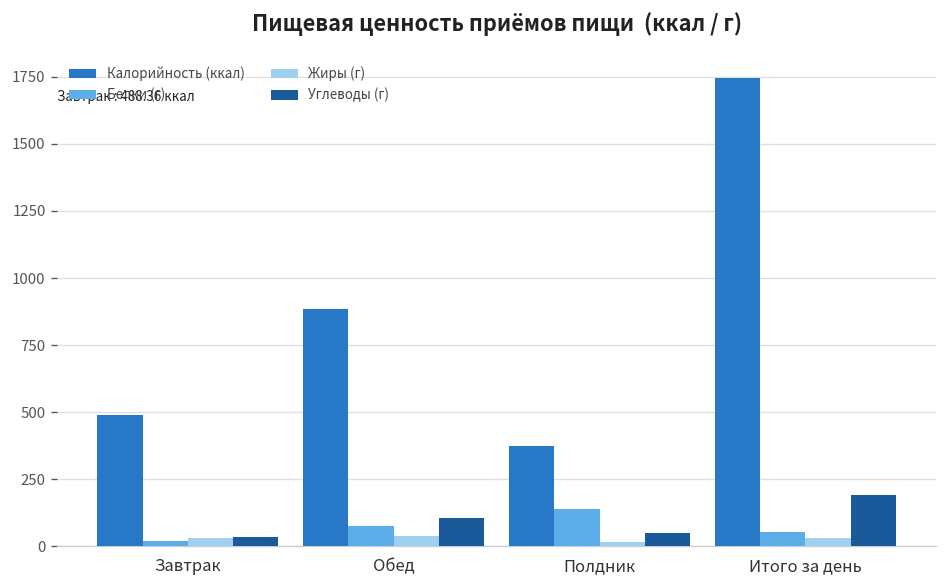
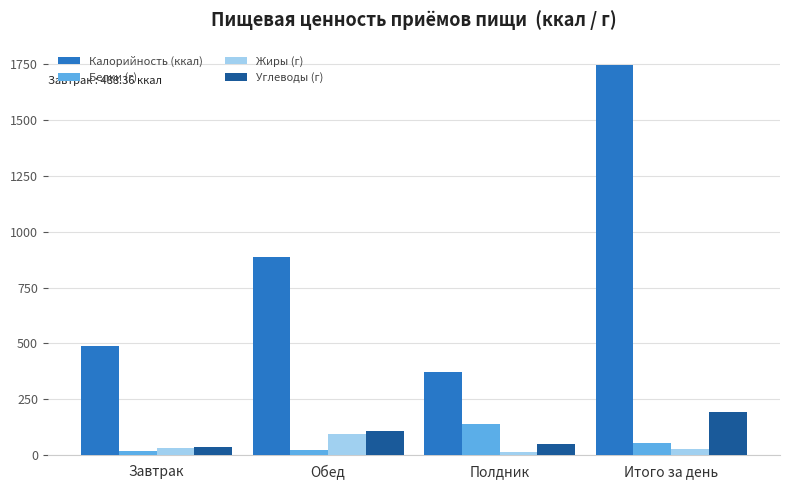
  {
    "Белки (г)": {
      "Завтрак": 20,
-     "Обед": 80,
+     "Обед": 20,
      "Полдник": 140,
      "Итого за день": 50
    },
    "Жиры (г)": {
      "Завтрак": 30,
-     "Обед": 40,
+     "Обед": 90,
      "Полдник": 10,
      "Итого за день": 30
    }
  }
